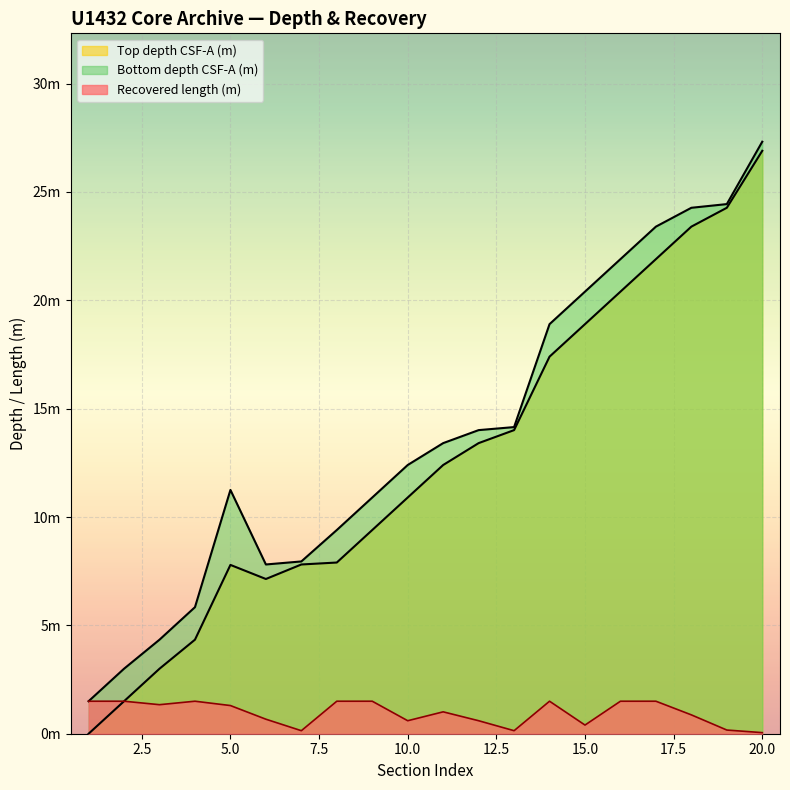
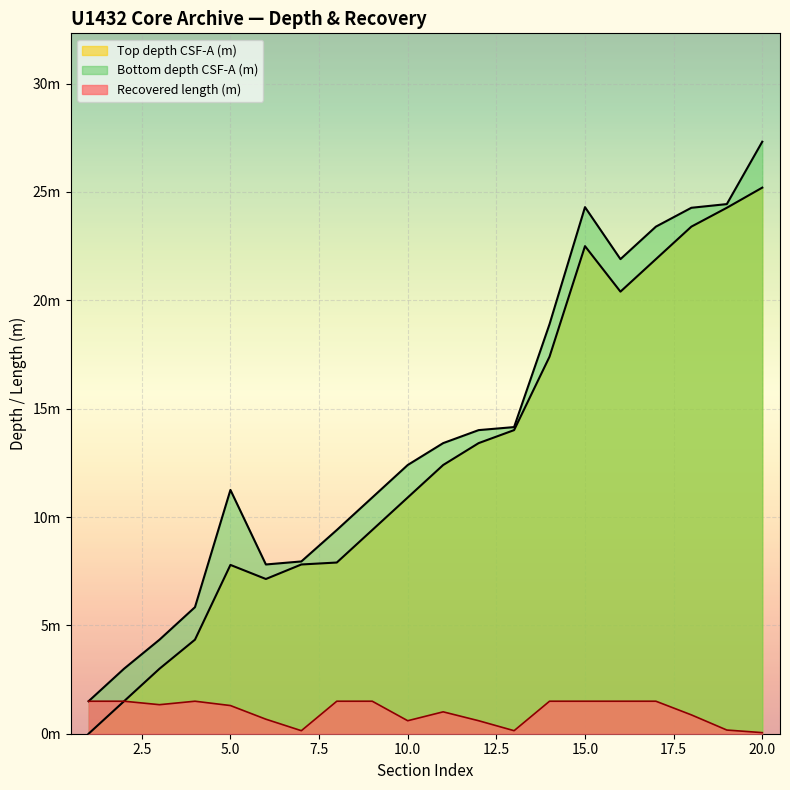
  {
    "Top depth CSF-A (m)": {
      "5.0": "7.8m",
      "10.0": "10.9m",
-     "15.0": "18.9m",
-     "20.0": "26.9m"
+     "15.0": "22.5m",
+     "20.0": "25.2m"
    },
    "Bottom depth CSF-A (m)": {
      "5.0": "11.3m",
      "10.0": "12.4m",
-     "15.0": "20.4m",
+     "15.0": "24.3m",
      "20.0": "27.3m"
    },
    "Recovered length (m)": {
      "5.0": "1.3m",
      "10.0": "0.6m",
-     "15.0": "0.4m",
+     "15.0": "1.5m",
      "20.0": "0.1m"
    }
  }
